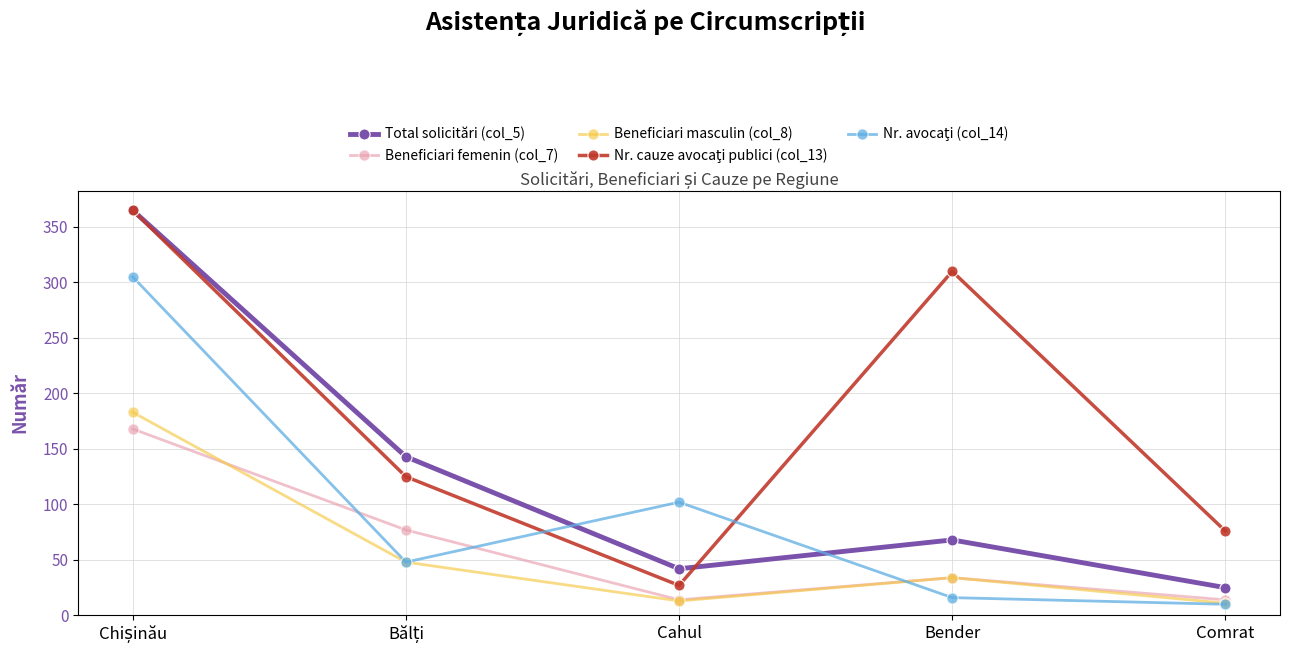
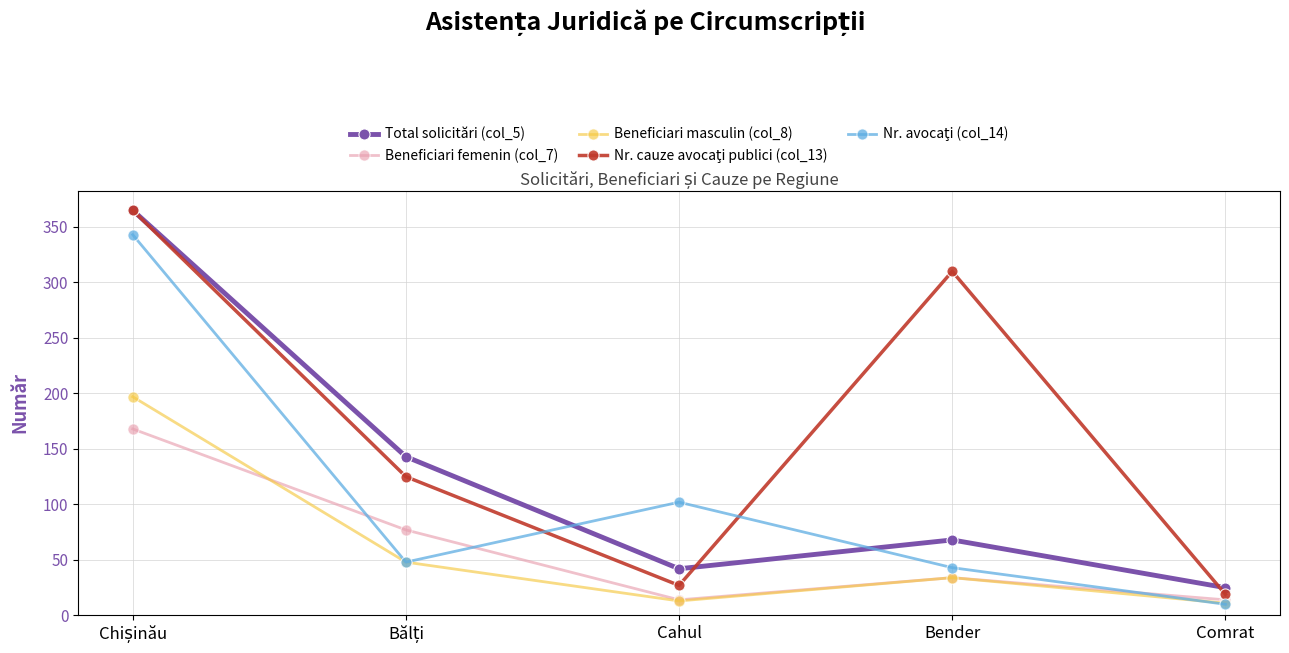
  {
    "Total solicitări (col_5)": {
      "Bălți": 143,
      "Cahul": 42,
      "Bender": 68,
      "Comrat": 25
    },
    "Beneficiari femenin (col_7)": {
      "Chișinău": 168,
      "Bălți": 77,
      "Comrat": 14
    },
    "Beneficiari masculin (col_8)": {
-     "Chișinău": 183
+     "Chișinău": 197
    },
    "Nr. cauze avocaţi publici (col_13)": {
      "Bălți": 125,
      "Cahul": 27,
      "Bender": 310,
-     "Comrat": 76
+     "Comrat": 19
    },
    "Nr. avocaţi (col_14)": {
-     "Chișinău": 305,
+     "Chișinău": 343,
      "Cahul": 102,
-     "Bender": 16
+     "Bender": 43
    }
  }
